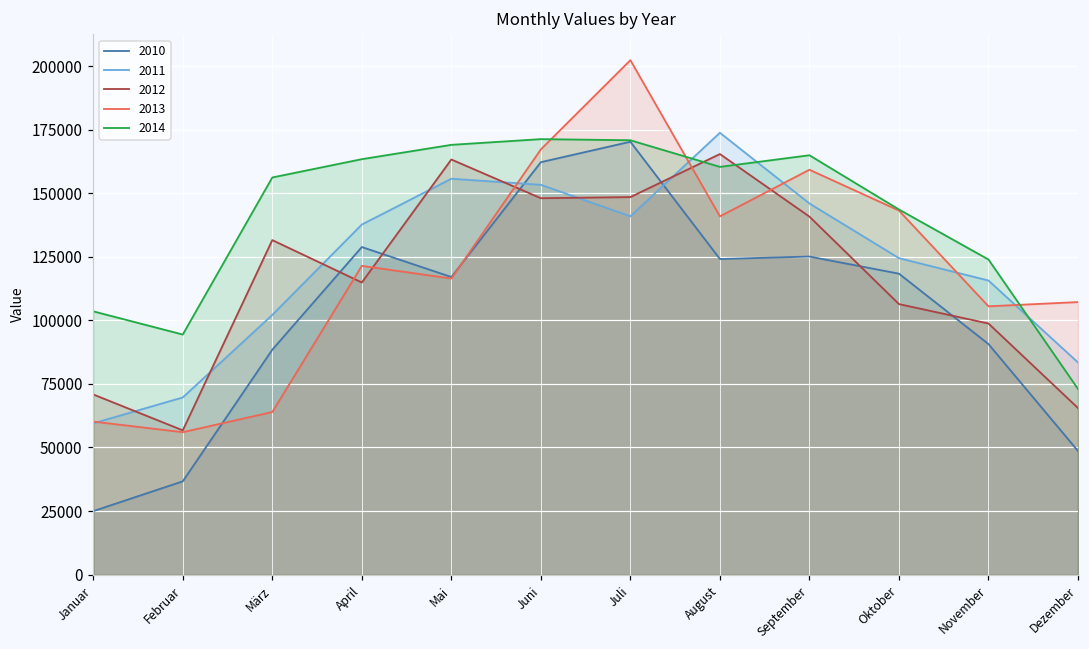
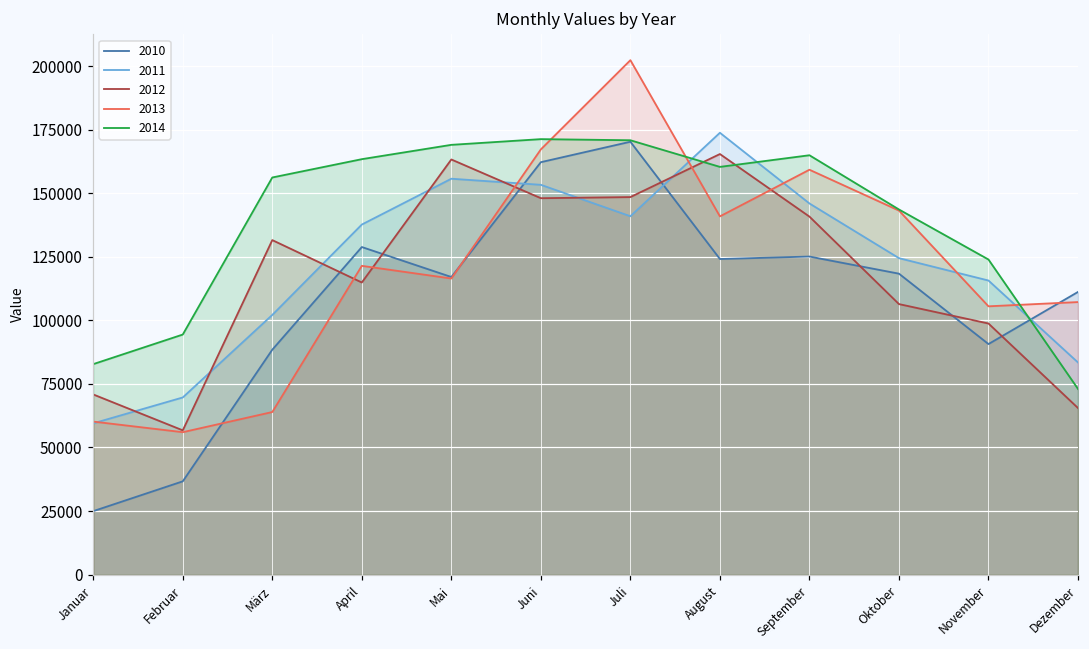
  {
    "2010": {
      "Januar": 25000,
      "Februar": 37000,
      "März": 89000,
      "April": 129000,
      "Juni": 162000,
      "August": 124000,
      "September": 125000,
      "Oktober": 118000,
      "November": 91000,
-     "Dezember": 49000
+     "Dezember": 111000
    },
    "2011": {
      "Februar": 70000,
      "März": 102000,
      "April": 138000,
      "Mai": 156000,
      "Juni": 153000,
      "Juli": 141000,
      "August": 174000,
      "September": 146000,
      "Oktober": 125000,
      "November": 116000,
      "Dezember": 83000
    },
    "2012": {
      "Januar": 71000,
      "März": 132000,
      "April": 115000,
      "Mai": 163000,
      "Juni": 148000,
      "Juli": 149000,
      "August": 166000,
      "September": 141000,
      "Oktober": 106000,
      "November": 99000,
      "Dezember": 66000
    },
    "2013": {
      "März": 64000,
      "April": 122000,
      "Juni": 167000,
      "Juli": 202000,
      "August": 141000,
      "September": 159000,
      "November": 106000,
      "Dezember": 107000
    },
    "2014": {
-     "Januar": 104000,
+     "Januar": 83000,
      "Februar": 94000,
      "März": 156000,
      "April": 164000,
      "Mai": 169000,
      "Juni": 171000,
      "August": 160000,
      "September": 165000,
      "November": 124000,
      "Dezember": 73000
    }
  }
